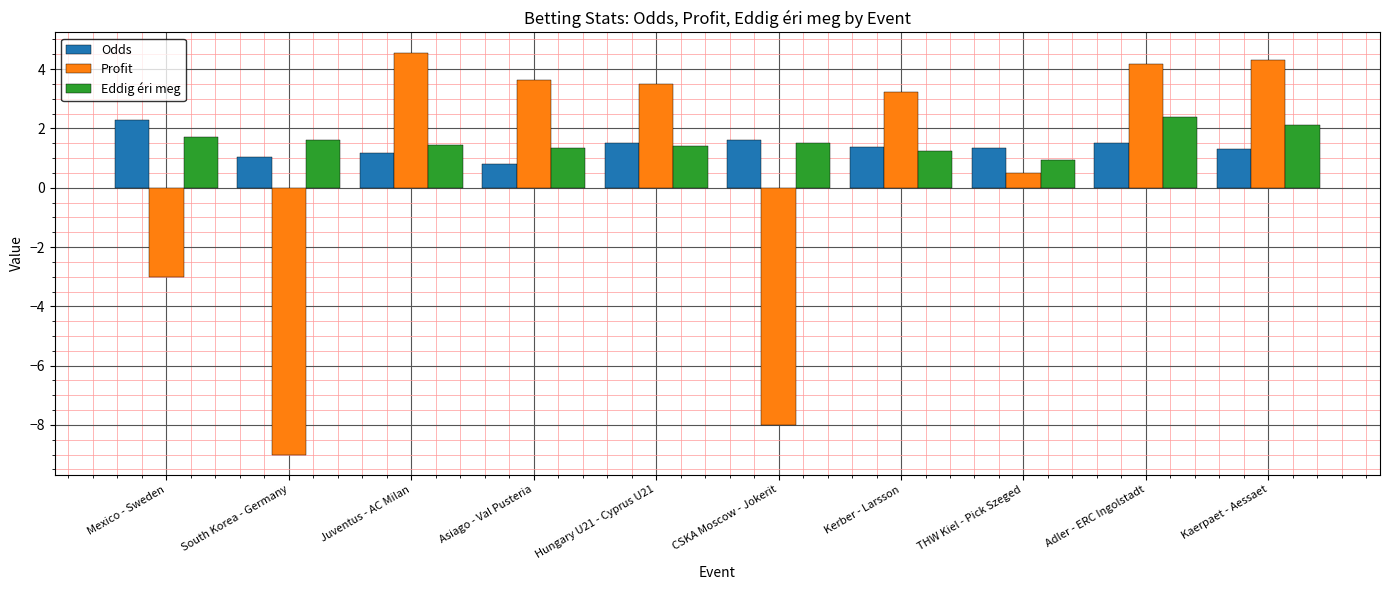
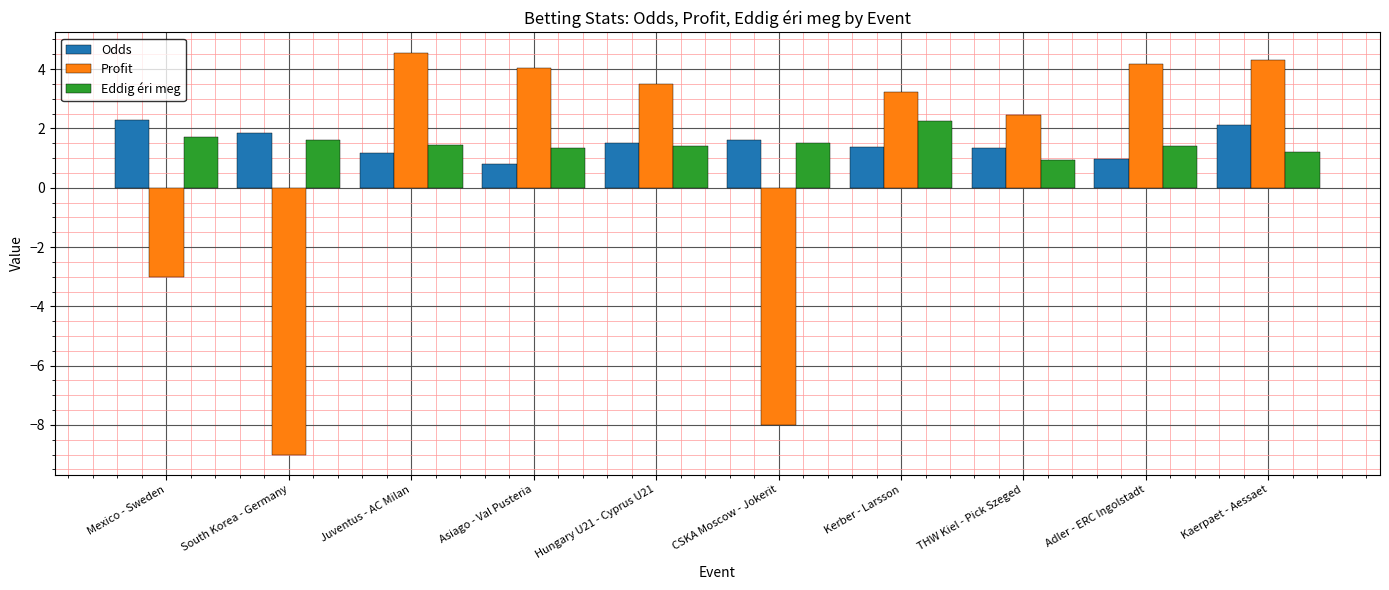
  {
    "Odds": {
      "Mexico - Sweden": 2.3,
-     "South Korea - Germany": 1.0,
+     "South Korea - Germany": 1.8,
      "Juventus - AC Milan": 1.2,
      "Asiago - Val Pusteria": 0.8,
      "Hungary U21 - Cyprus U21": 1.5,
      "CSKA Moscow - Jokerit": 1.6,
      "Kerber - Larsson": 1.4,
      "THW Kiel - Pick Szeged": 1.4,
-     "Adler - ERC Ingolstadt": 1.5,
-     "Kaerpaet - Aessaet": 1.3
+     "Adler - ERC Ingolstadt": 1.0,
+     "Kaerpaet - Aessaet": 2.1
    },
    "Profit": {
      "Mexico - Sweden": -3.0,
      "South Korea - Germany": -9.0,
      "Juventus - AC Milan": 4.6,
-     "Asiago - Val Pusteria": 3.6,
+     "Asiago - Val Pusteria": 4.0,
      "Hungary U21 - Cyprus U21": 3.5,
      "CSKA Moscow - Jokerit": -8.0,
      "Kerber - Larsson": 3.2,
-     "THW Kiel - Pick Szeged": 0.5,
+     "THW Kiel - Pick Szeged": 2.5,
      "Adler - ERC Ingolstadt": 4.2,
      "Kaerpaet - Aessaet": 4.3
    },
    "Eddig éri meg": {
      "Mexico - Sweden": 1.7,
      "South Korea - Germany": 1.6,
      "Juventus - AC Milan": 1.5,
      "Asiago - Val Pusteria": 1.4,
      "Hungary U21 - Cyprus U21": 1.4,
      "CSKA Moscow - Jokerit": 1.5,
-     "Kerber - Larsson": 1.3,
+     "Kerber - Larsson": 2.3,
      "THW Kiel - Pick Szeged": 0.9,
-     "Adler - ERC Ingolstadt": 2.4,
-     "Kaerpaet - Aessaet": 2.1
+     "Adler - ERC Ingolstadt": 1.4,
+     "Kaerpaet - Aessaet": 1.2
    }
  }
